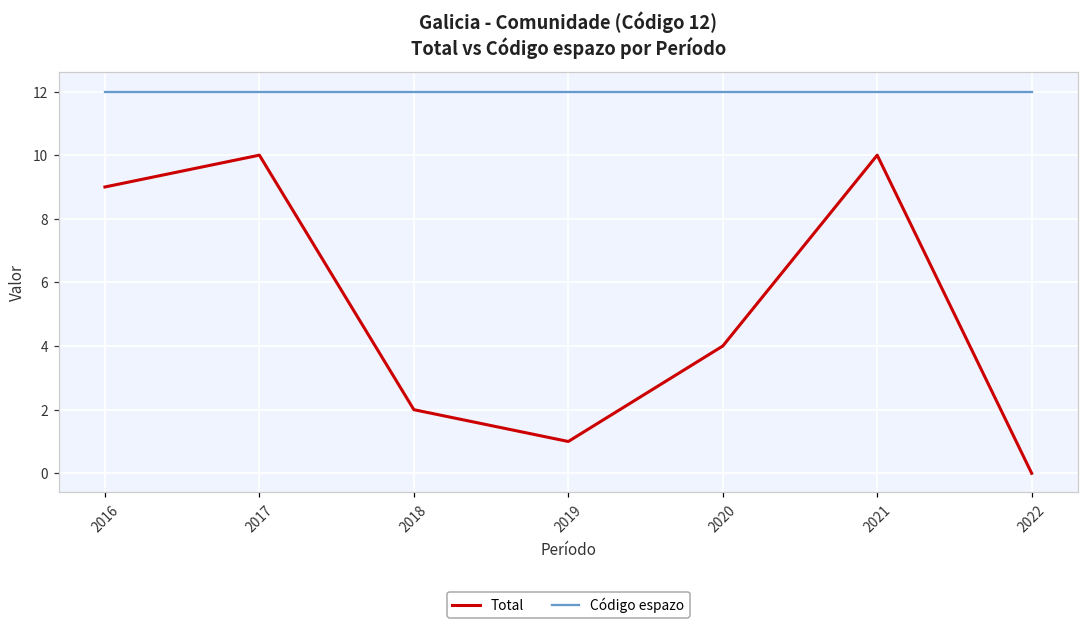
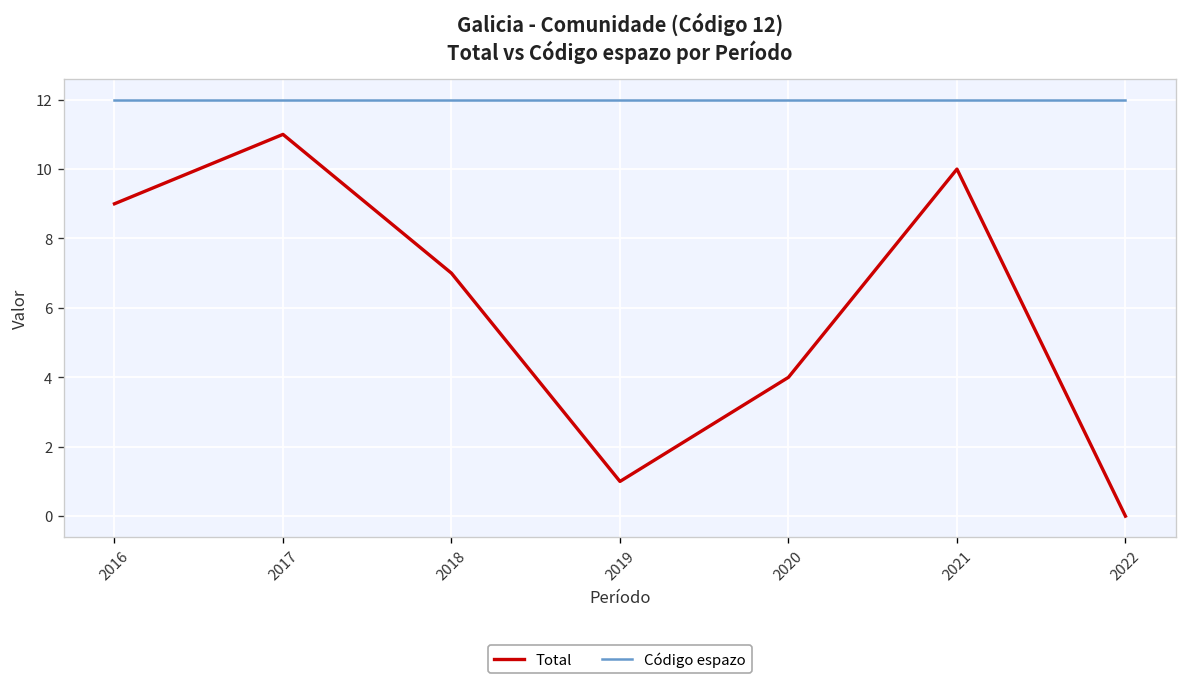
  {
    "Total": {
      "2016": 9,
-     "2017": 10,
-     "2018": 2,
+     "2017": 11,
+     "2018": 7,
      "2019": 1,
      "2020": 4,
      "2021": 10,
      "2022": 0
    },
    "Código espazo": {
      "2016": 12,
      "2017": 12,
      "2018": 12,
      "2019": 12,
      "2020": 12,
      "2021": 12,
      "2022": 12
    }
  }
